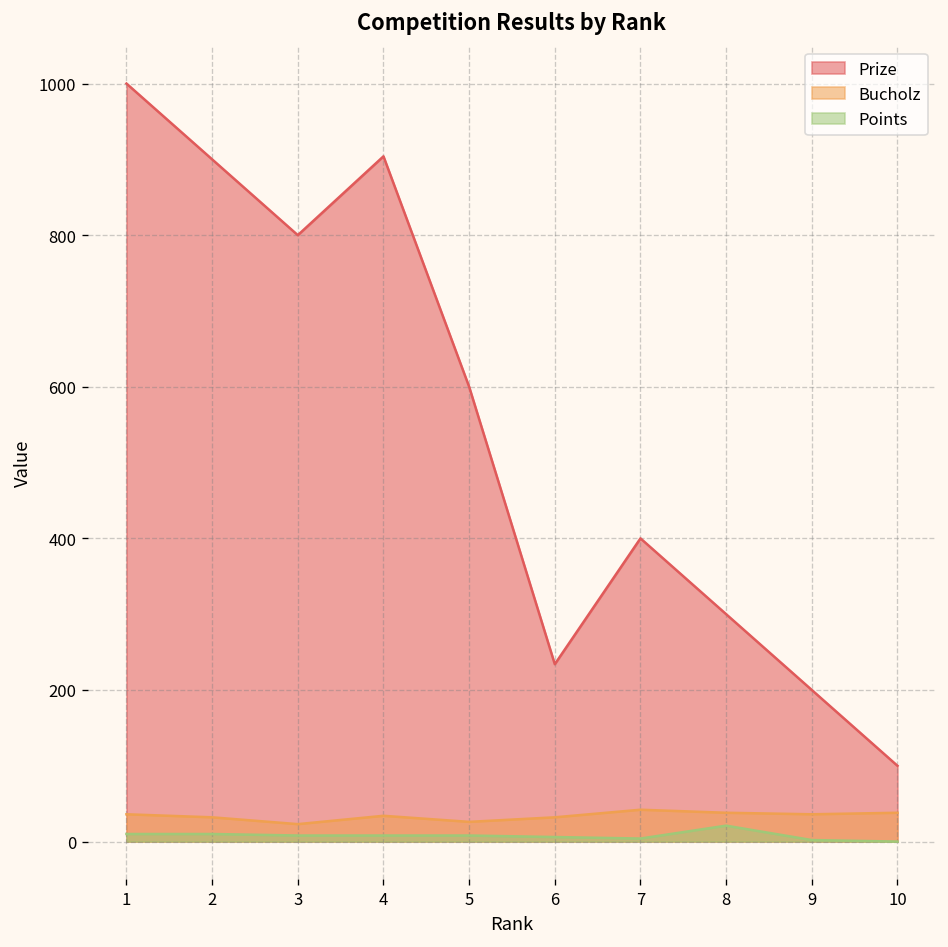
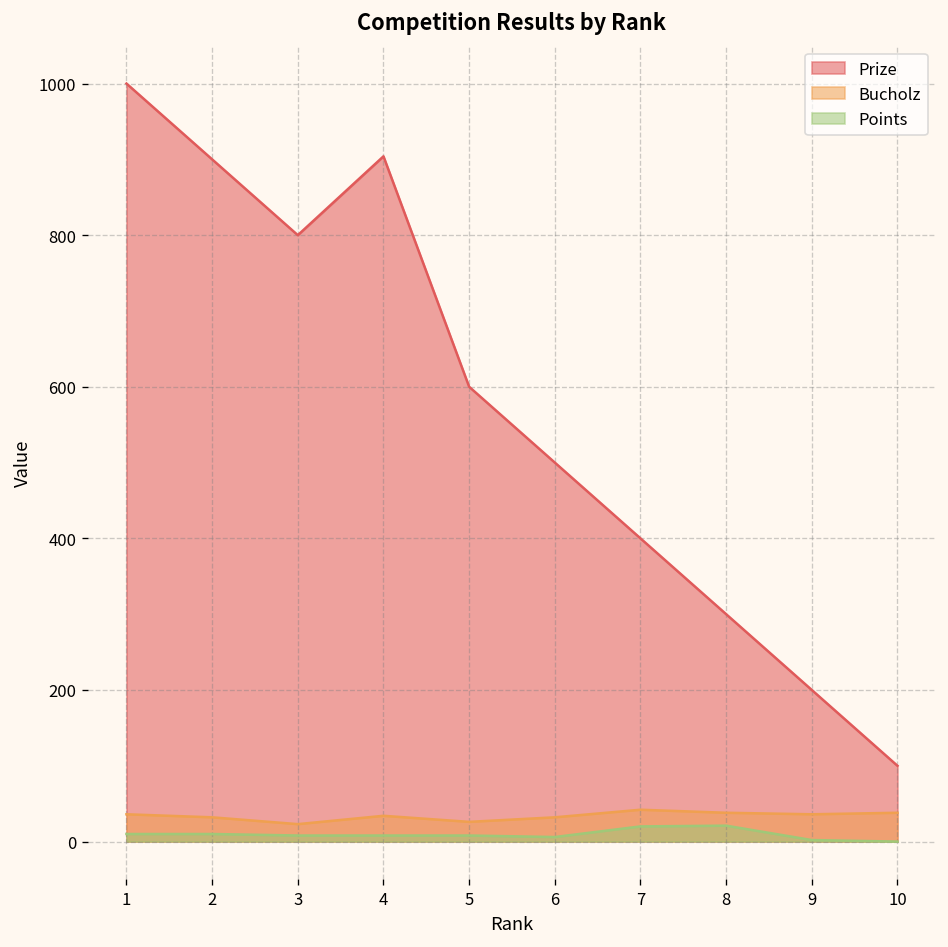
  {
    "Prize": {
      "1": 1000,
      "2": 900,
      "3": 800,
      "4": 900,
      "5": 600,
-     "6": 230,
+     "6": 500,
      "7": 400,
      "8": 300,
      "9": 200,
      "10": 100
    },
    "Bucholz": {
      "1": 40,
      "2": 30,
      "3": 20,
      "4": 30,
      "5": 30,
      "6": 30,
      "7": 40,
      "8": 40,
      "9": 40,
      "10": 40
    },
    "Points": {
      "1": 10,
      "2": 10,
      "3": 10,
      "4": 10,
      "5": 10,
      "6": 10,
-     "7": 0,
+     "7": 20,
      "8": 20,
      "9": 0,
      "10": 0
    }
  }
